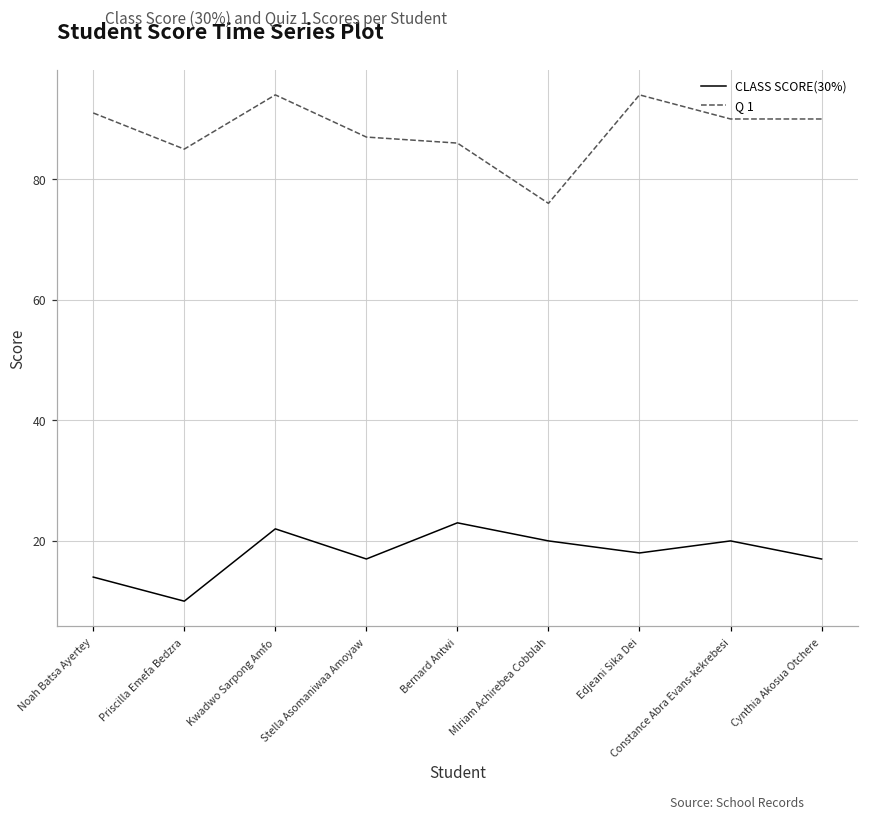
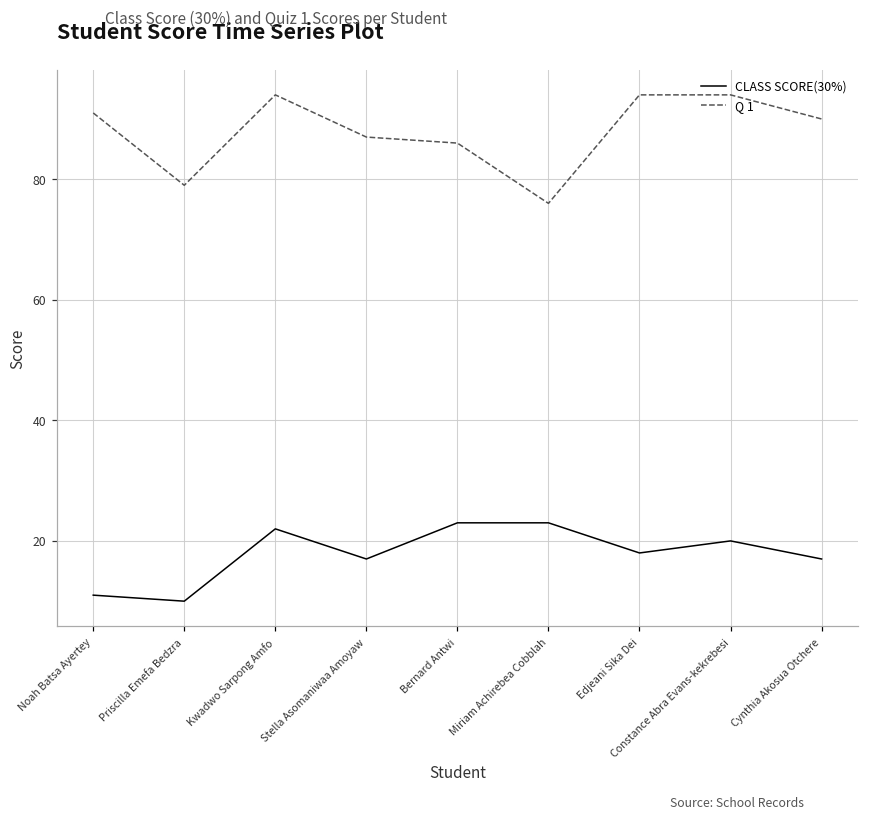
  {
    "CLASS SCORE(30%)": {
-     "Noah Batsa Ayertey": 14,
+     "Noah Batsa Ayertey": 11,
      "Priscilla Emefa Bedzra": 10,
      "Kwadwo Sarpong Amfo": 22,
      "Stella Asomaniwaa Amoyaw": 17,
      "Bernard Antwi": 23,
-     "Miriam Achirebea Cobblah": 20,
+     "Miriam Achirebea Cobblah": 23,
      "Edjeani Sika Dei": 18,
      "Constance Abra Evans-kekrebesi": 20,
      "Cynthia Akosua Otchere": 17
    },
    "Q 1": {
      "Noah Batsa Ayertey": 91,
-     "Priscilla Emefa Bedzra": 85,
+     "Priscilla Emefa Bedzra": 79,
      "Kwadwo Sarpong Amfo": 94,
      "Stella Asomaniwaa Amoyaw": 87,
      "Bernard Antwi": 86,
      "Miriam Achirebea Cobblah": 76,
      "Edjeani Sika Dei": 94,
-     "Constance Abra Evans-kekrebesi": 90,
+     "Constance Abra Evans-kekrebesi": 94,
      "Cynthia Akosua Otchere": 90
    }
  }
